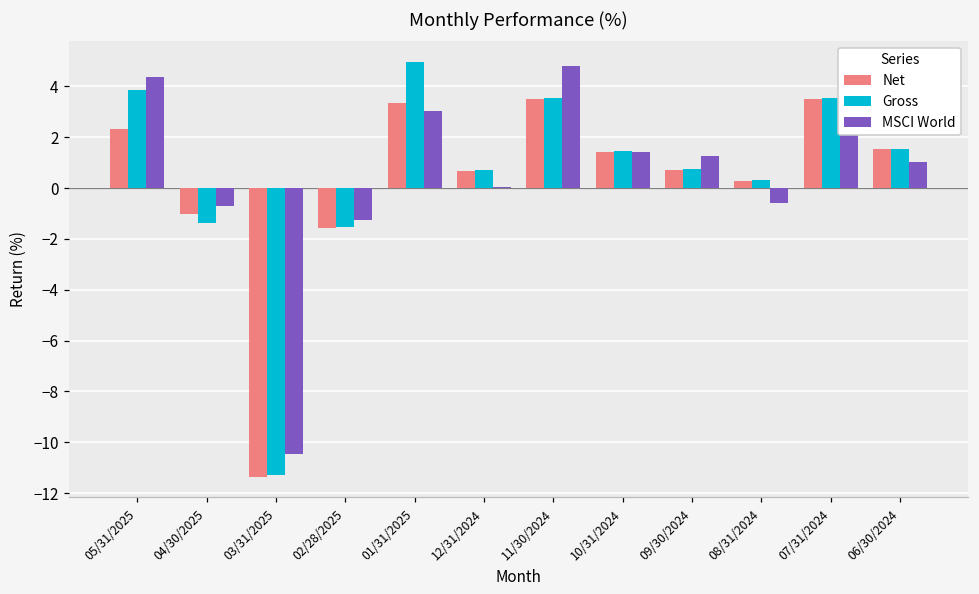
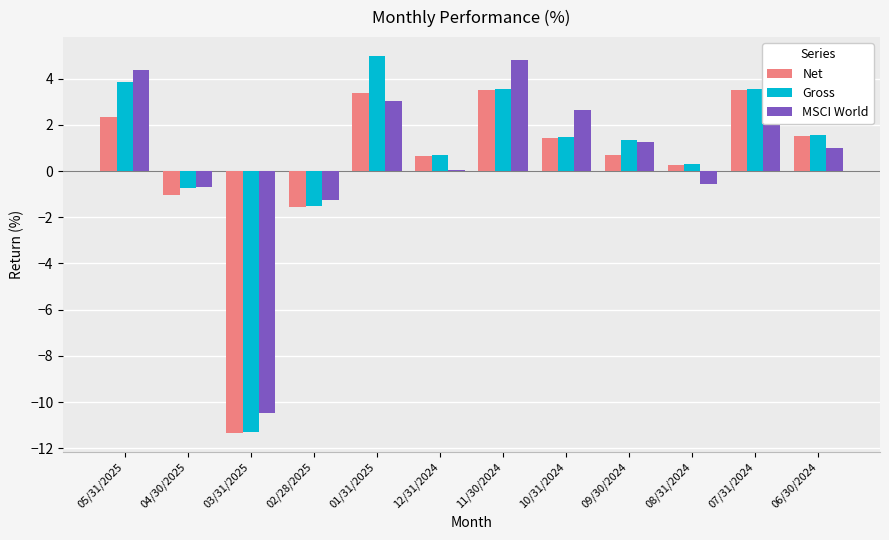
  {
    "Net": {
      "05/31/2025": 2.3,
      "04/30/2025": -1.0,
      "03/31/2025": -11.4,
      "02/28/2025": -1.6,
      "01/31/2025": 3.4,
      "12/31/2024": 0.7,
      "11/30/2024": 3.5,
      "10/31/2024": 1.4,
      "09/30/2024": 0.7,
      "08/31/2024": 0.3,
      "07/31/2024": 3.5,
      "06/30/2024": 1.5
    },
    "Gross": {
      "05/31/2025": 3.9,
-     "04/30/2025": -1.4,
+     "04/30/2025": -0.7,
      "03/31/2025": -11.3,
      "02/28/2025": -1.5,
      "01/31/2025": 5.0,
      "12/31/2024": 0.7,
      "11/30/2024": 3.6,
      "10/31/2024": 1.5,
-     "09/30/2024": 0.8,
+     "09/30/2024": 1.4,
      "08/31/2024": 0.3,
      "07/31/2024": 3.5,
      "06/30/2024": 1.6
    },
    "MSCI World": {
      "05/31/2025": 4.4,
      "04/30/2025": -0.7,
      "03/31/2025": -10.5,
      "02/28/2025": -1.3,
      "01/31/2025": 3.1,
      "11/30/2024": 4.8,
-     "10/31/2024": 1.4,
+     "10/31/2024": 2.7,
      "09/30/2024": 1.3,
      "08/31/2024": -0.6,
      "06/30/2024": 1.0
    }
  }
